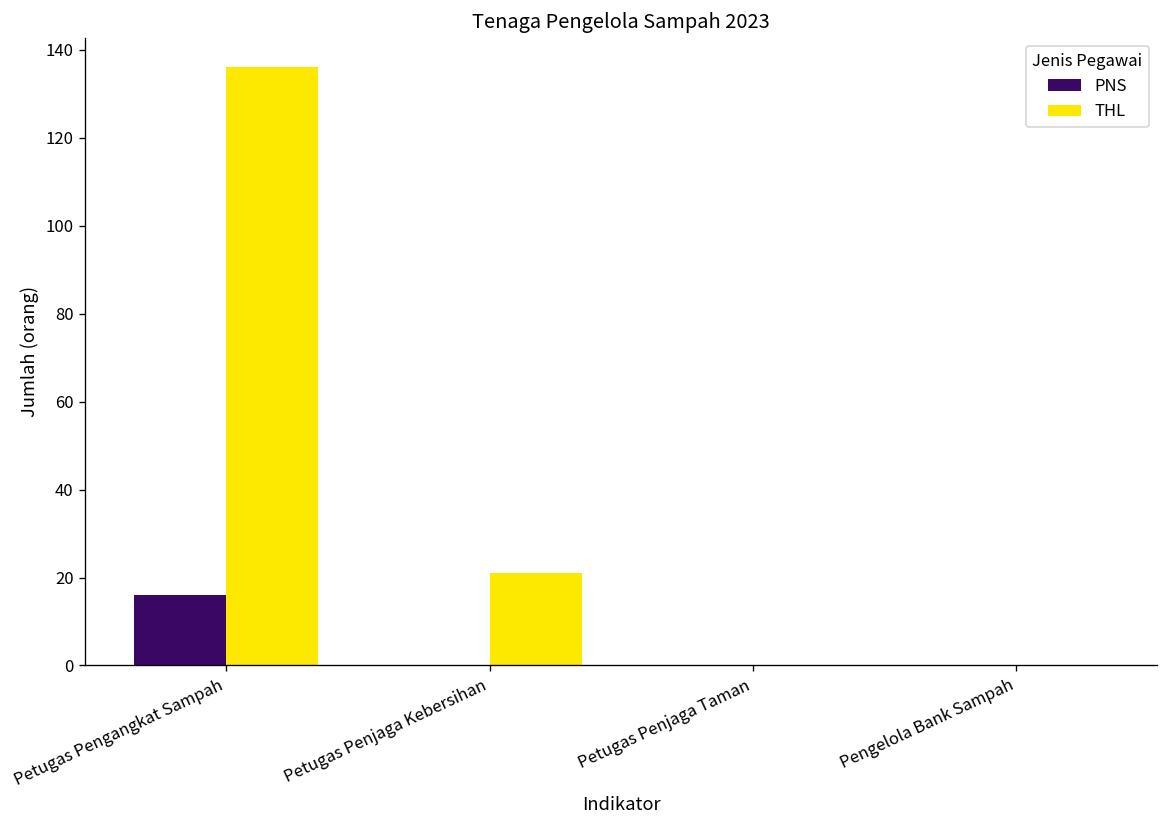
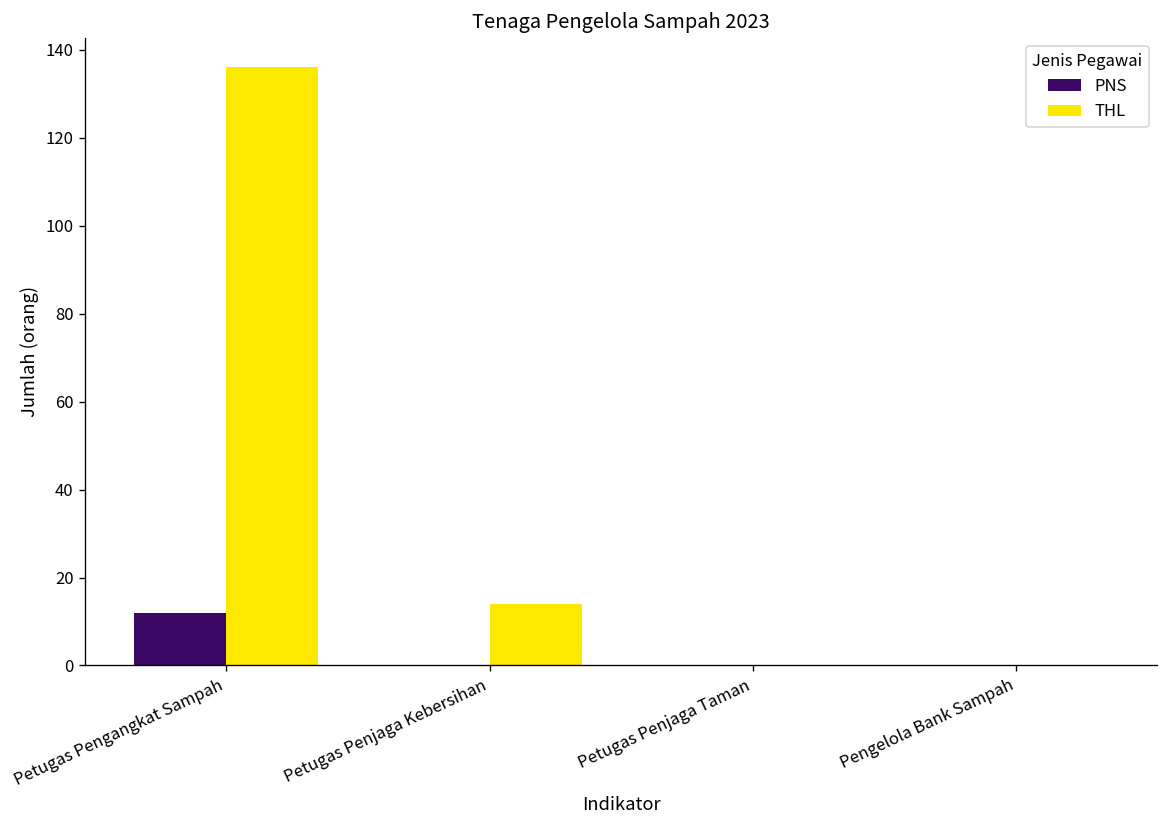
  {
    "PNS": {
-     "Petugas Pengangkat Sampah": 16,
+     "Petugas Pengangkat Sampah": 12,
      "Petugas Penjaga Kebersihan": 0,
      "Petugas Penjaga Taman": 0,
      "Pengelola Bank Sampah": 0
    },
    "THL": {
      "Petugas Pengangkat Sampah": 136,
-     "Petugas Penjaga Kebersihan": 21,
+     "Petugas Penjaga Kebersihan": 14,
      "Petugas Penjaga Taman": 0,
      "Pengelola Bank Sampah": 0
    }
  }
